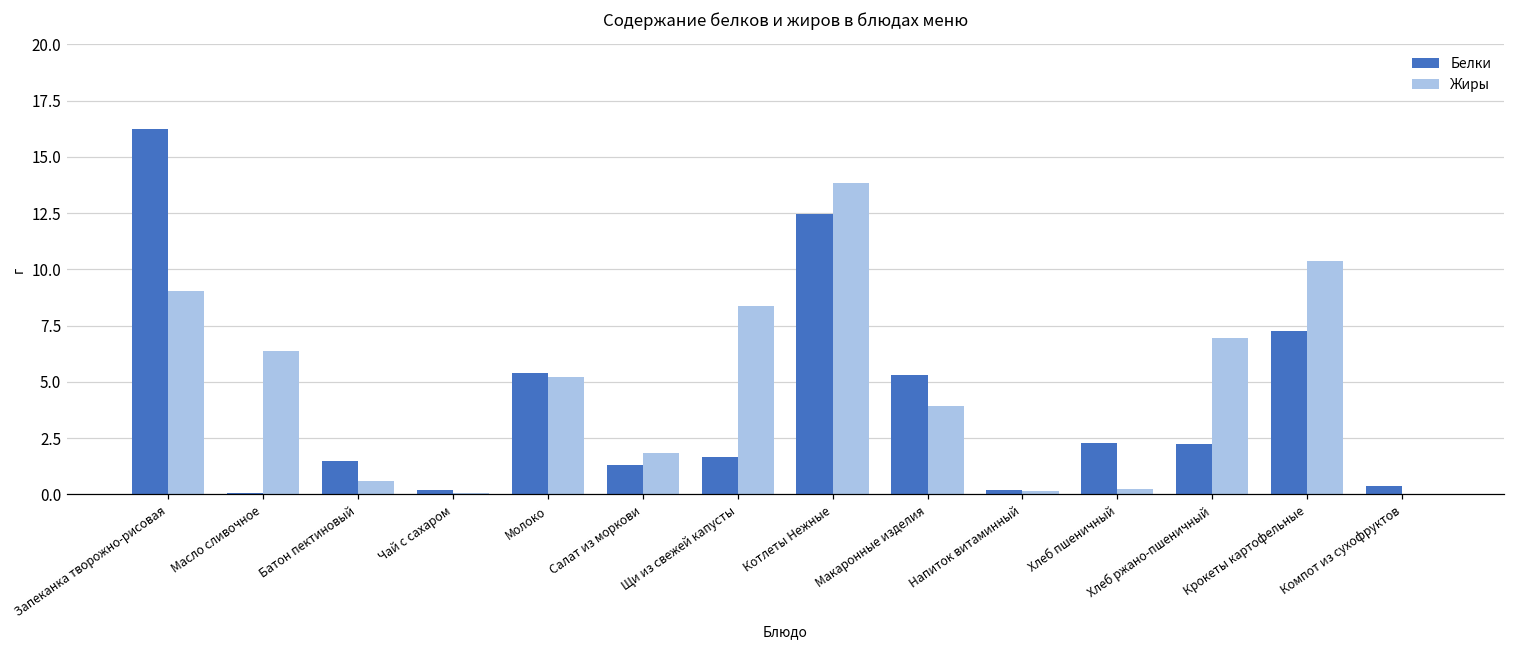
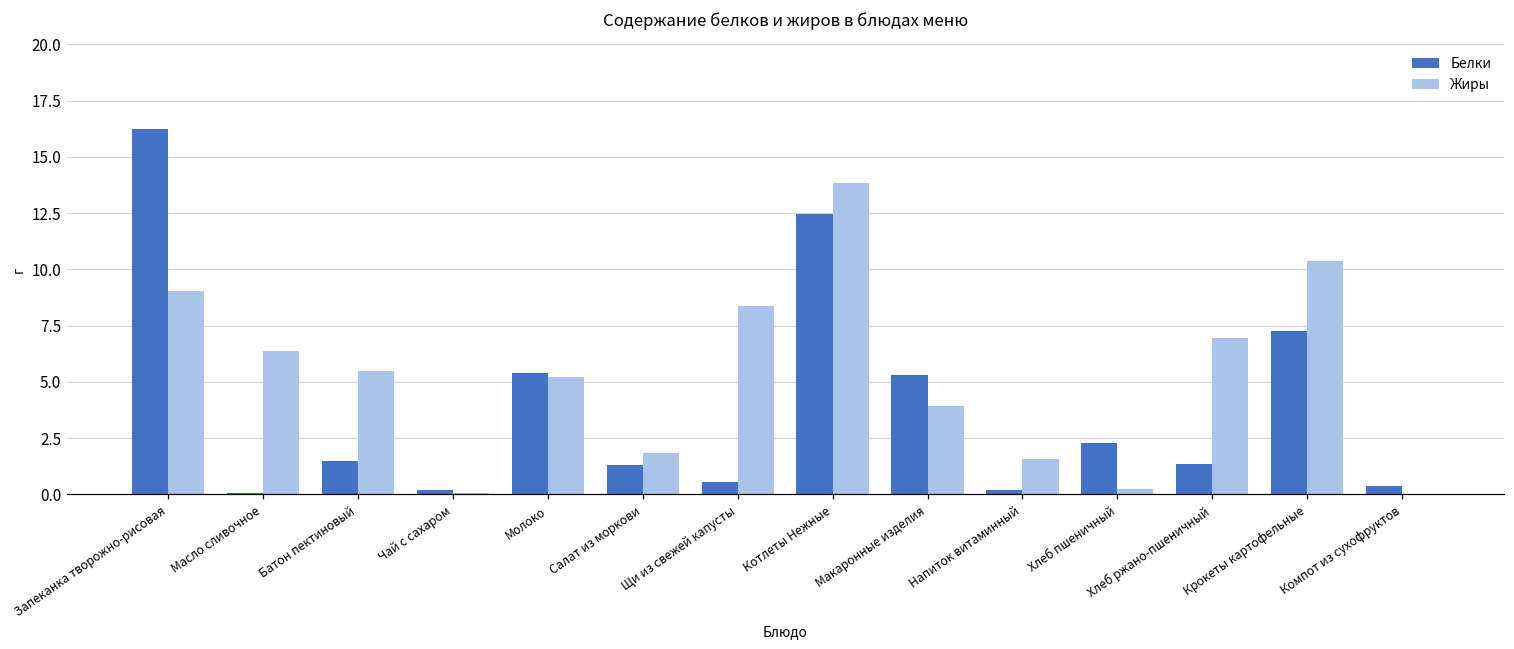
  {
    "Белки": {
      "Запеканка творожно-рисовая": 16.3,
      "Батон пектиновый": 1.5,
      "Чай с сахаром": 0.2,
      "Молоко": 5.4,
      "Салат из моркови": 1.3,
-     "Щи из свежей капусты": 1.6,
+     "Щи из свежей капусты": 0.5,
      "Котлеты Нежные": 12.5,
      "Макаронные изделия": 5.3,
      "Напиток витаминный": 0.2,
      "Хлеб пшеничный": 2.3,
-     "Хлеб ржано-пшеничный": 2.2,
+     "Хлеб ржано-пшеничный": 1.3,
      "Крокеты картофельные": 7.3,
      "Компот из сухофруктов": 0.4
    },
    "Жиры": {
      "Запеканка творожно-рисовая": 9.0,
      "Масло сливочное": 6.4,
-     "Батон пектиновый": 0.6,
+     "Батон пектиновый": 5.5,
      "Молоко": 5.2,
      "Салат из моркови": 1.8,
      "Щи из свежей капусты": 8.4,
      "Котлеты Нежные": 13.9,
      "Макаронные изделия": 3.9,
-     "Напиток витаминный": 0.2,
+     "Напиток витаминный": 1.6,
      "Хлеб пшеничный": 0.2,
      "Хлеб ржано-пшеничный": 7.0,
      "Крокеты картофельные": 10.4,
      "Компот из сухофруктов": 0.0
    }
  }
